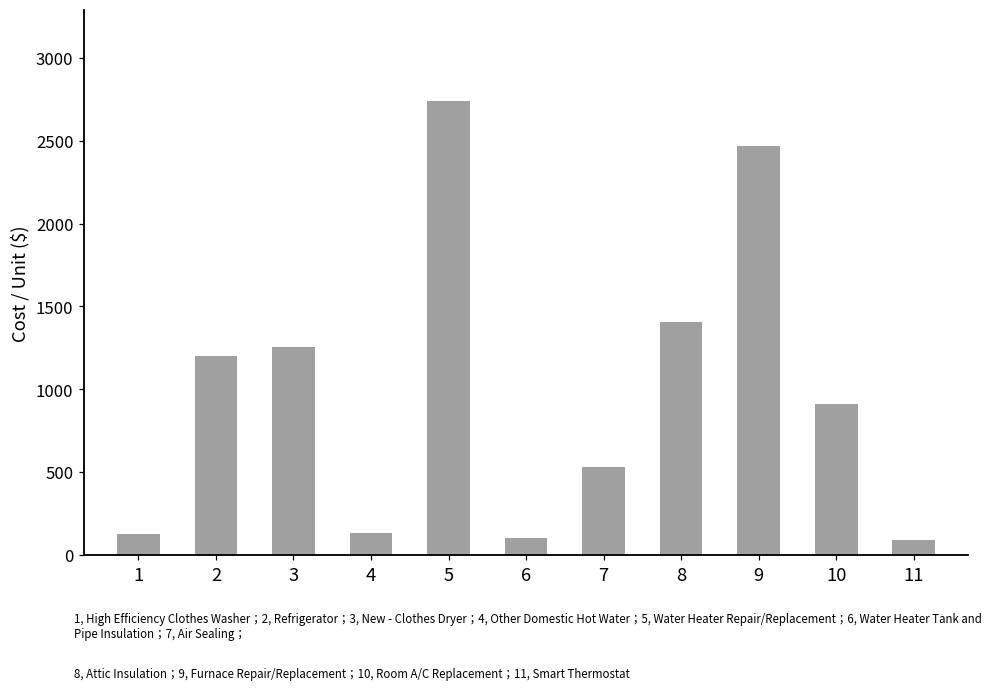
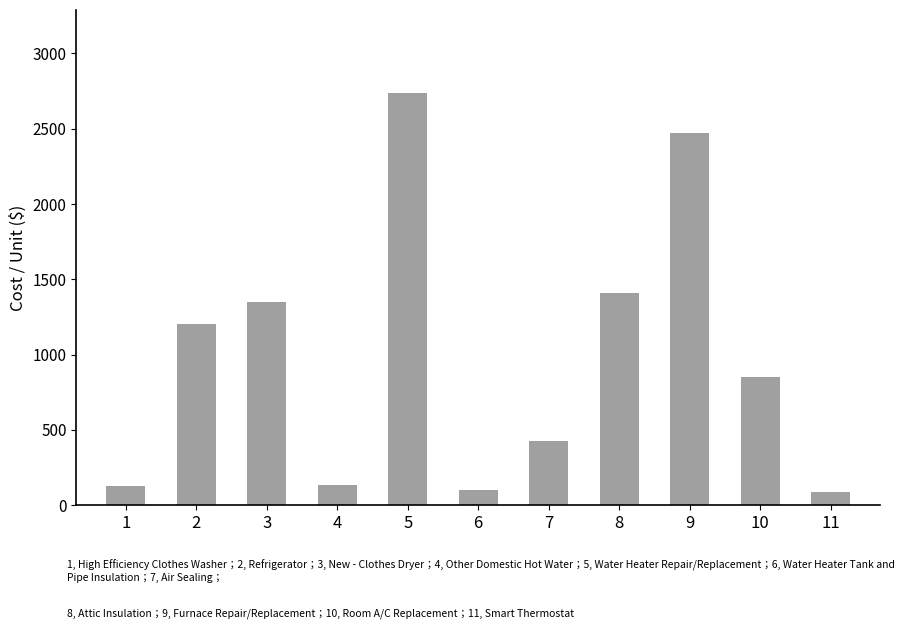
  {
    "1": 130,
    "2": 1200,
-   "3": 1260,
+   "3": 1350,
    "4": 130,
    "5": 2740,
    "6": 100,
-   "7": 530,
+   "7": 430,
    "8": 1410,
    "9": 2470,
-   "10": 910,
+   "10": 850,
    "11": 90
  }
